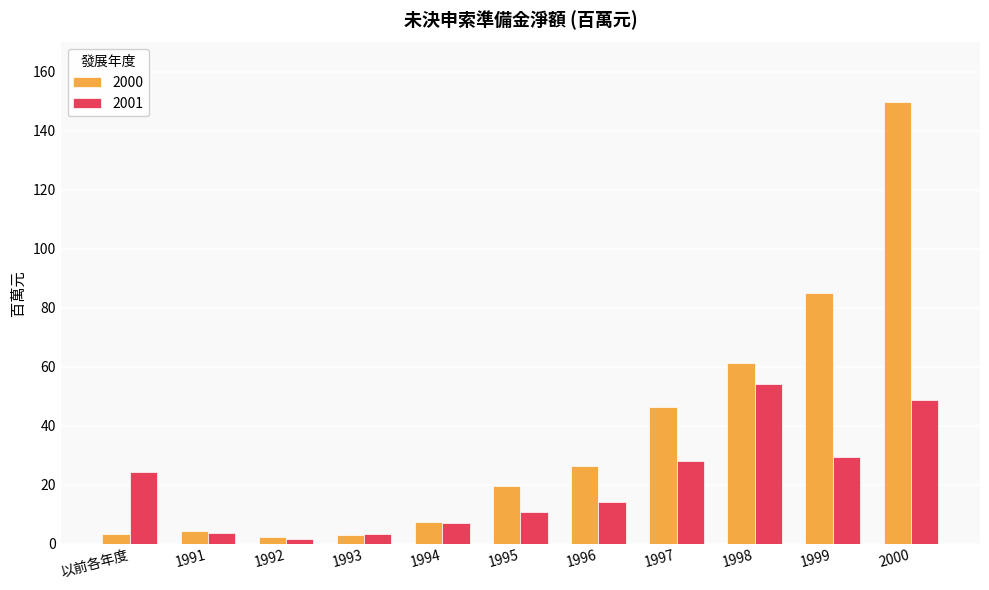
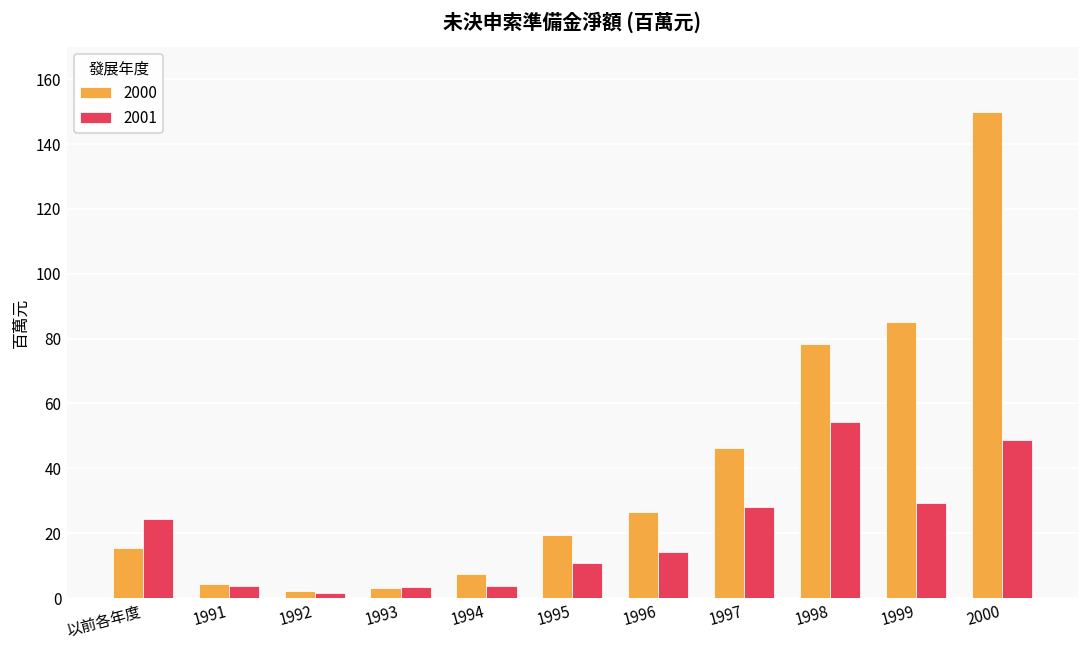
  {
    "2000": {
-     "以前各年度": 3,
+     "以前各年度": 16,
      "1991": 4,
      "1992": 2,
      "1993": 3,
      "1994": 8,
      "1995": 19,
      "1996": 26,
      "1997": 46,
-     "1998": 61,
+     "1998": 78,
      "1999": 85,
      "2000": 150
    },
    "2001": {
      "以前各年度": 24,
      "1991": 4,
      "1992": 2,
      "1993": 3,
-     "1994": 7,
+     "1994": 4,
      "1995": 11,
      "1996": 14,
      "1997": 28,
      "1998": 54,
      "1999": 29,
      "2000": 49
    }
  }
